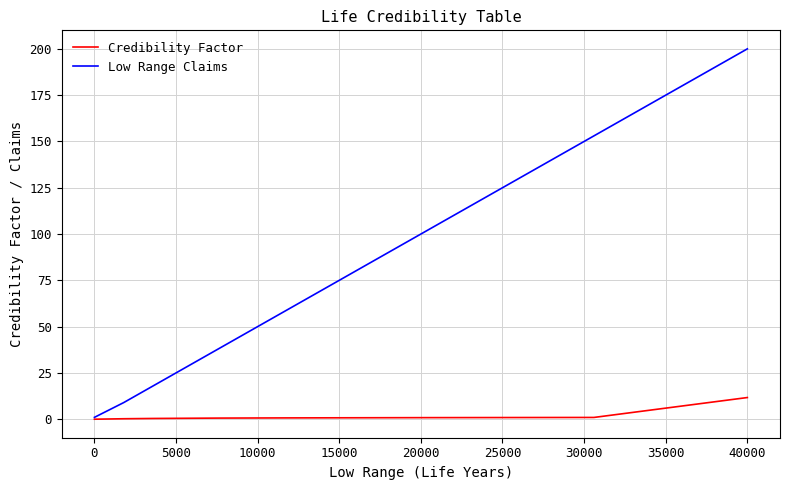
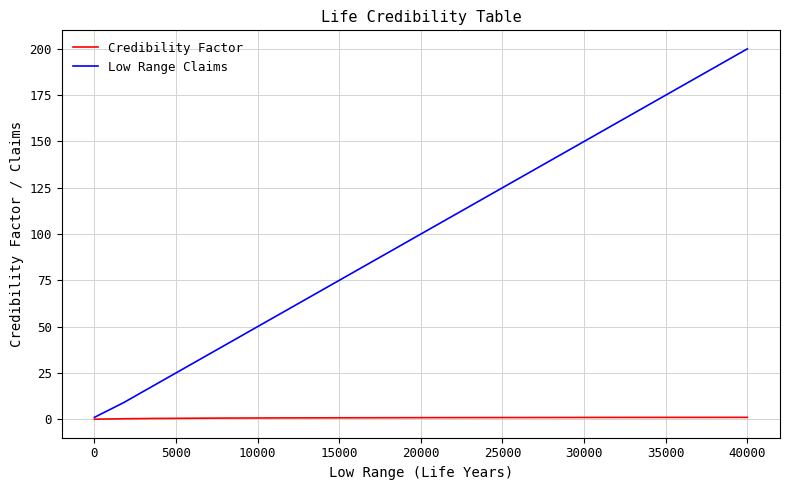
  {
    "Credibility Factor": {
-     "40000": 12
+     "40000": 1
    },
    "Low Range Claims": {
      "40000": 200
    }
  }
